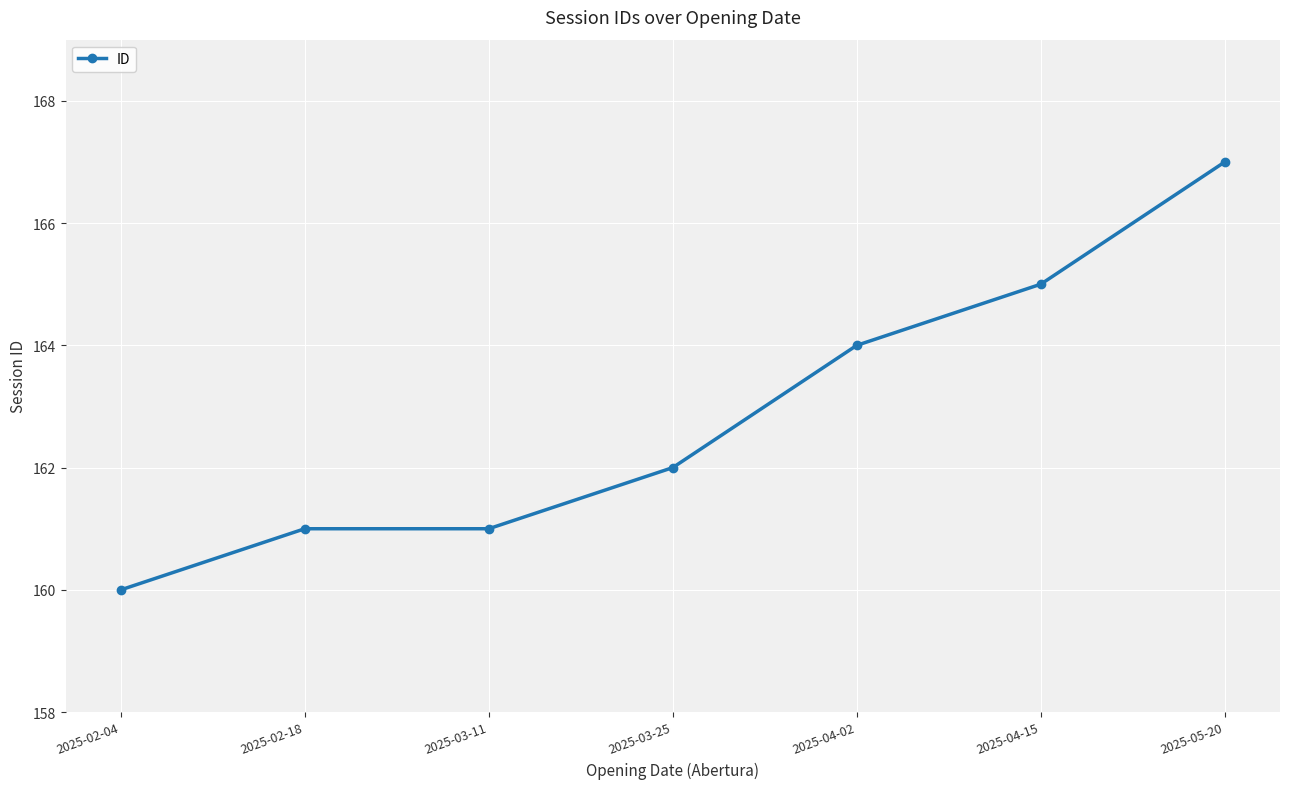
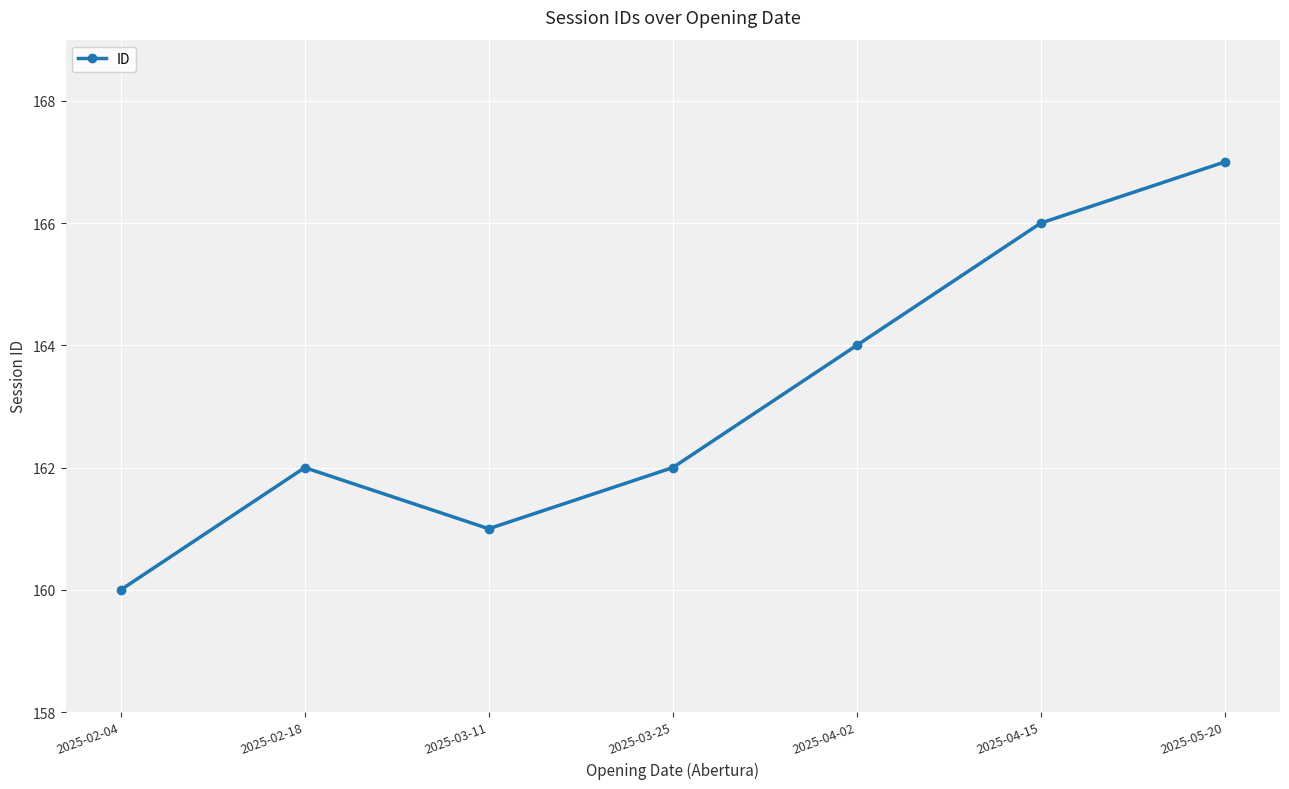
  {
    "2025-02-04": 160,
-   "2025-02-18": 161,
+   "2025-02-18": 162,
    "2025-03-11": 161,
    "2025-03-25": 162,
    "2025-04-02": 164,
-   "2025-04-15": 165,
+   "2025-04-15": 166,
    "2025-05-20": 167
  }
